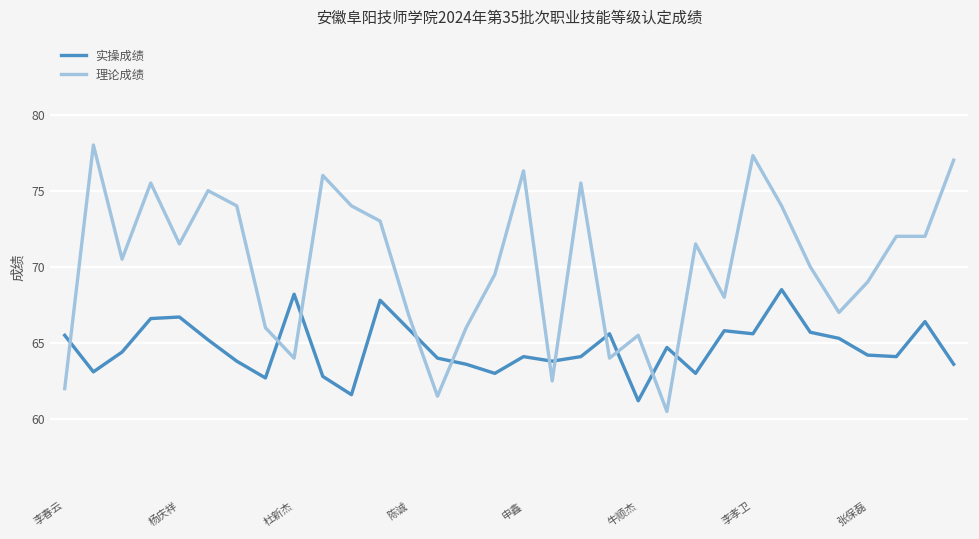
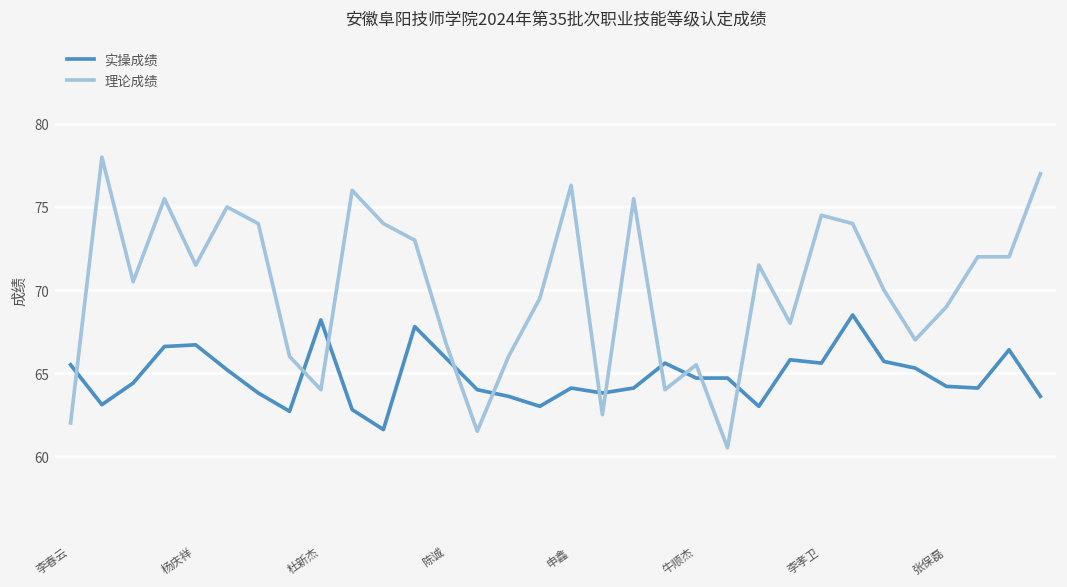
  {
    "实操成绩": {
      "李春云": 65.5,
      "杨庆祥": 66.7,
      "杜新杰": 68.2,
      "陈诚": 65.9,
      "申鑫": 64.1,
-     "牛顺杰": 61.2,
+     "牛顺杰": 64.7,
      "李孝卫": 65.6,
      "张保磊": 64.2
    },
    "理论成绩": {
      "李春云": 62.0,
      "杨庆祥": 71.5,
      "杜新杰": 64.0,
      "陈诚": 66.8,
      "申鑫": 76.3,
      "牛顺杰": 65.5,
-     "李孝卫": 77.3,
+     "李孝卫": 74.5,
      "张保磊": 69.0
    }
  }
